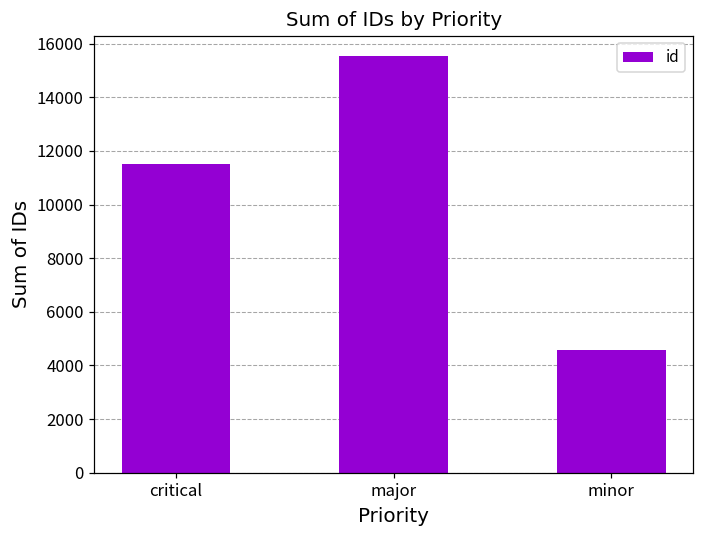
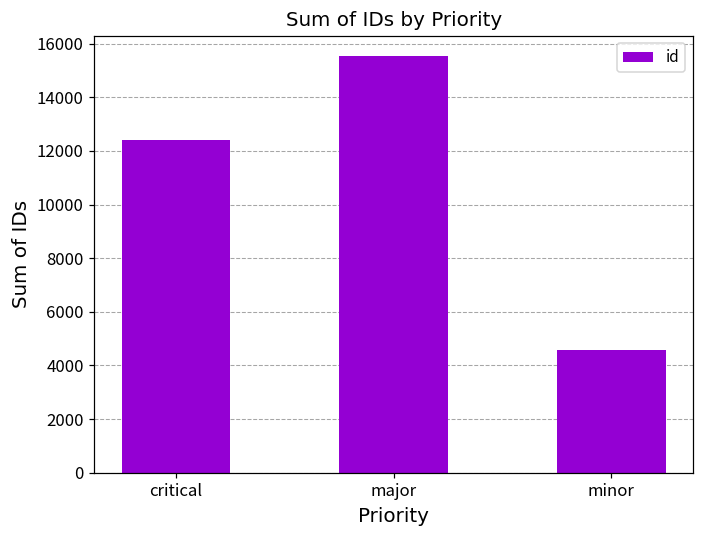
  {
-   "critical": 11500,
+   "critical": 12400,
    "major": 15500,
    "minor": 4600
  }
